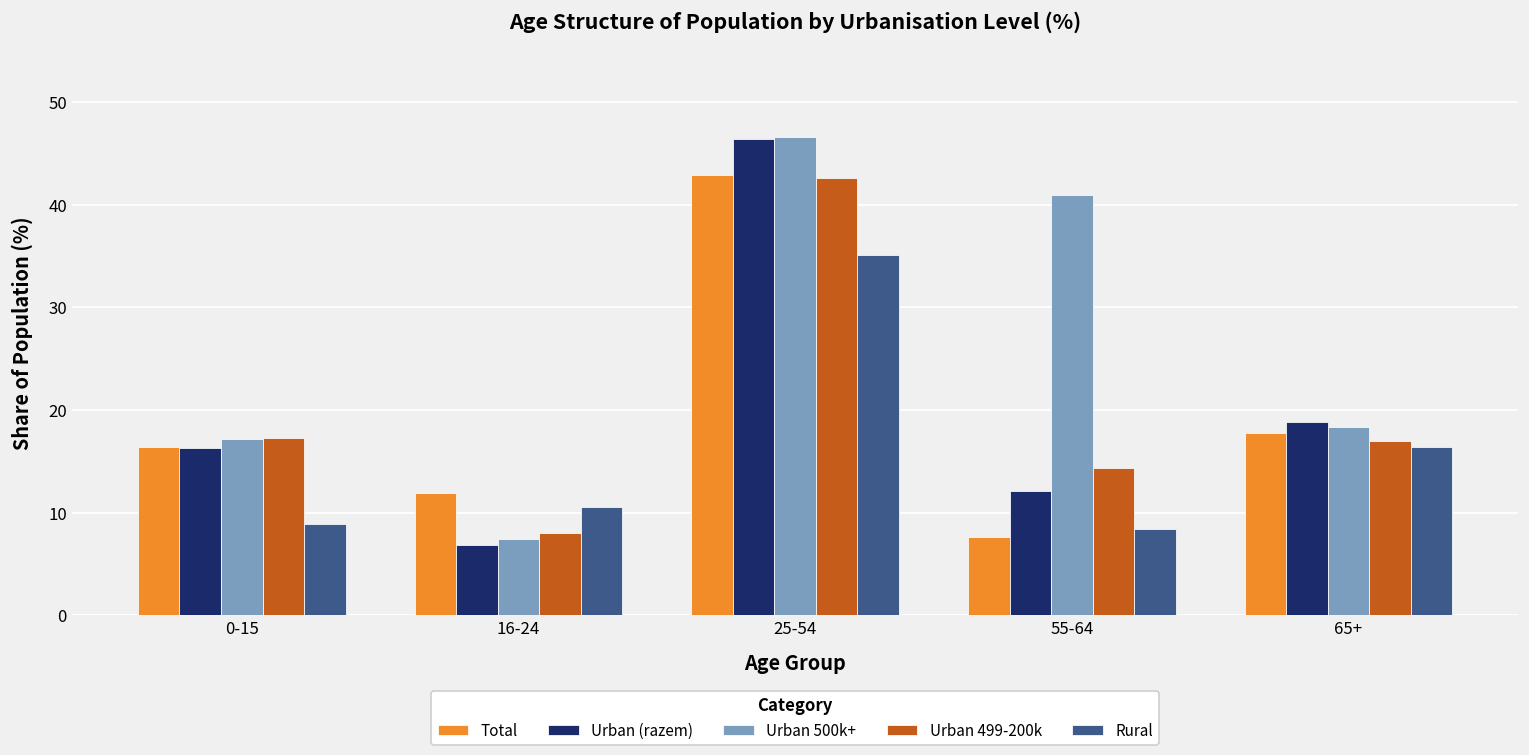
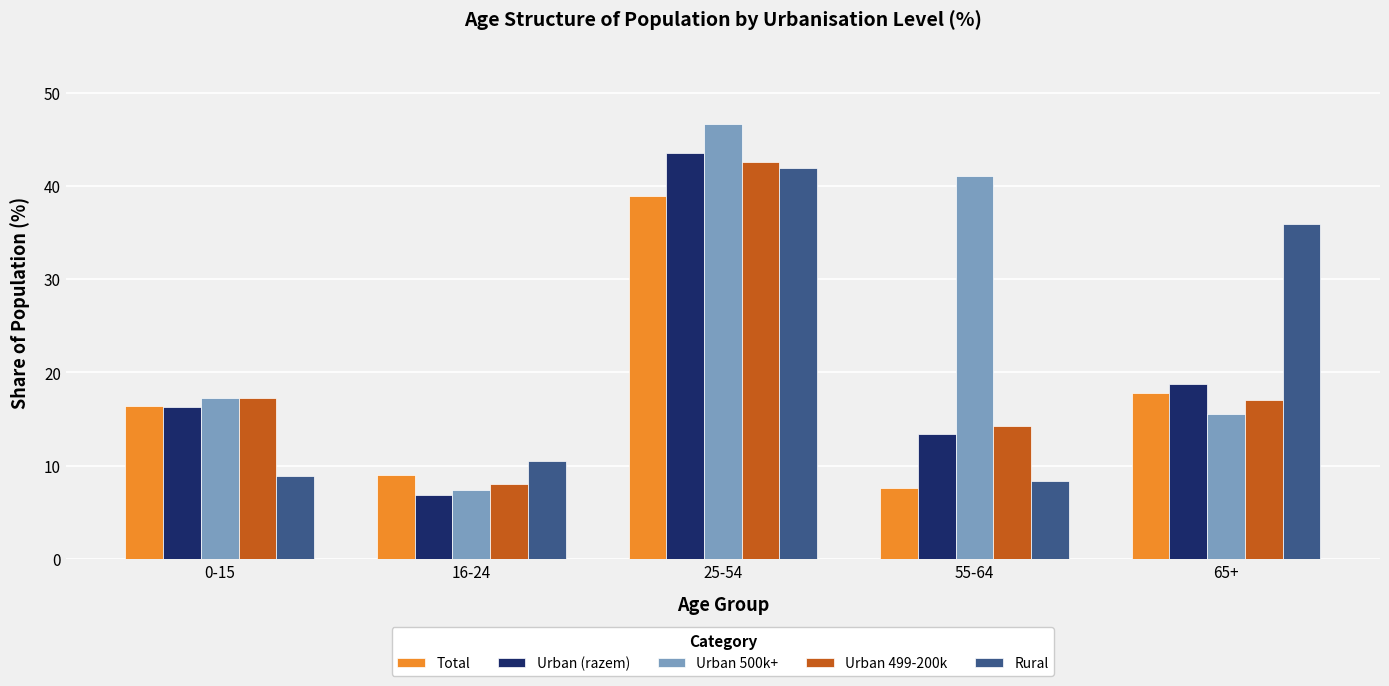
  {
    "Total": {
      "0-15": 16,
-     "16-24": 12,
-     "25-54": 43,
+     "16-24": 9,
+     "25-54": 39,
      "55-64": 8,
      "65+": 18
    },
    "Urban (razem)": {
      "0-15": 16,
      "16-24": 7,
-     "25-54": 46,
-     "55-64": 12,
+     "25-54": 44,
+     "55-64": 13,
      "65+": 19
    },
    "Urban 500k+": {
      "0-15": 17,
      "16-24": 7,
      "25-54": 47,
      "55-64": 41,
-     "65+": 18
+     "65+": 16
    },
    "Urban 499-200k": {
      "0-15": 17,
      "16-24": 8,
      "25-54": 43,
      "55-64": 14,
      "65+": 17
    },
    "Rural": {
      "0-15": 9,
      "16-24": 11,
-     "25-54": 35,
+     "25-54": 42,
      "55-64": 8,
-     "65+": 16
+     "65+": 36
    }
  }
